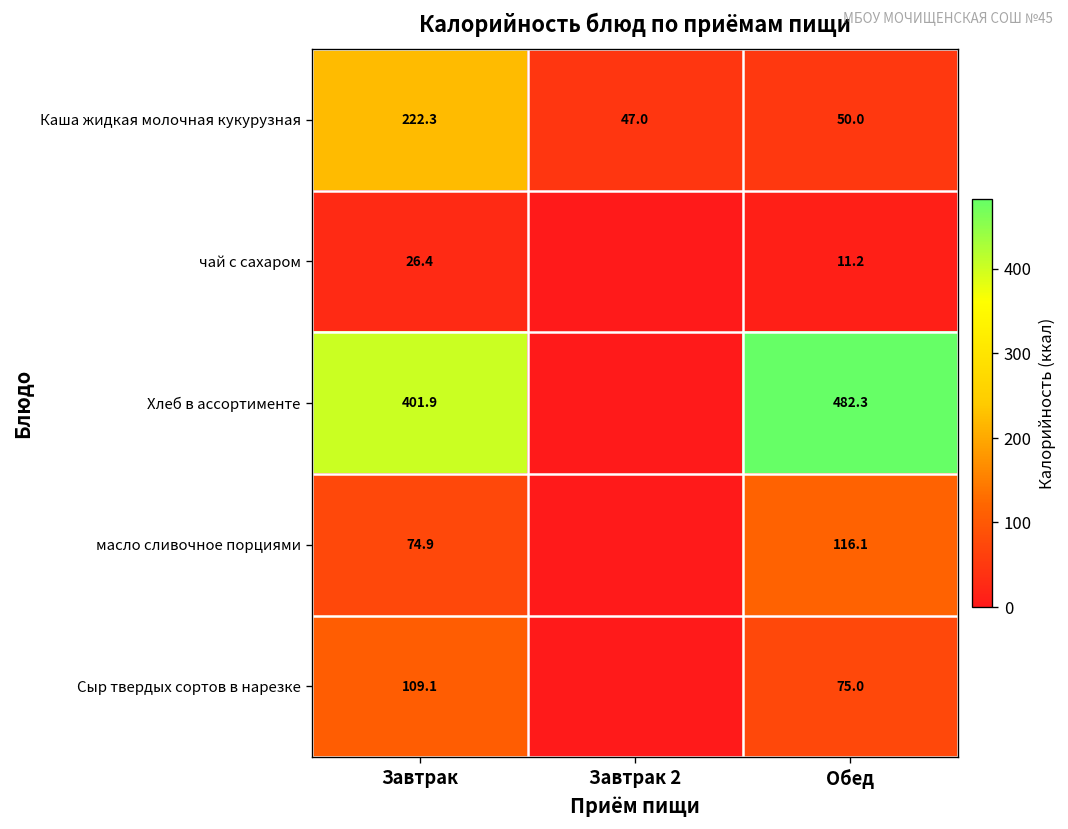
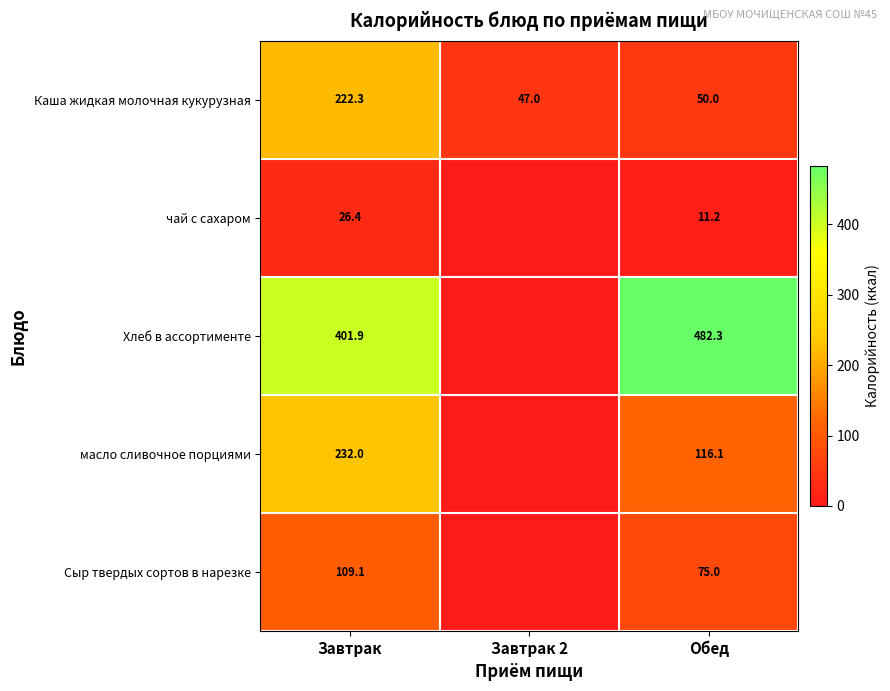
  {
    "Каша жидкая молочная кукурузная": {
      "Завтрак": 222.3,
      "Завтрак 2": 47.0,
      "Обед": 50.0
    },
    "чай с сахаром": {
      "Завтрак": 26.4,
      "Обед": 11.2
    },
    "Хлеб в ассортименте": {
      "Завтрак": 401.9,
      "Обед": 482.3
    },
    "масло сливочное порциями": {
-     "Завтрак": 74.9,
+     "Завтрак": 232.0,
      "Обед": 116.1
    },
    "Сыр твердых сортов в нарезке": {
      "Завтрак": 109.1,
      "Обед": 75.0
    }
  }
